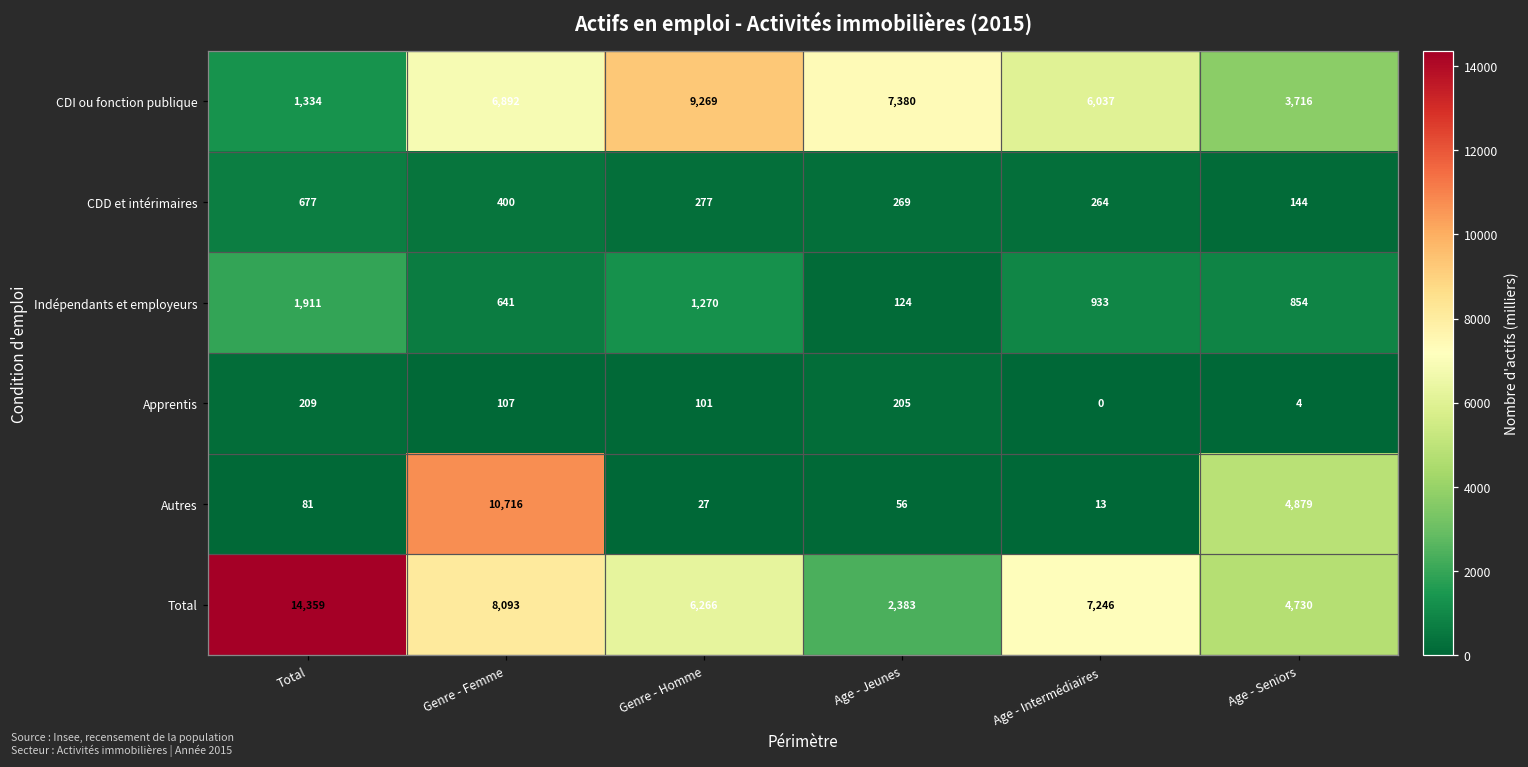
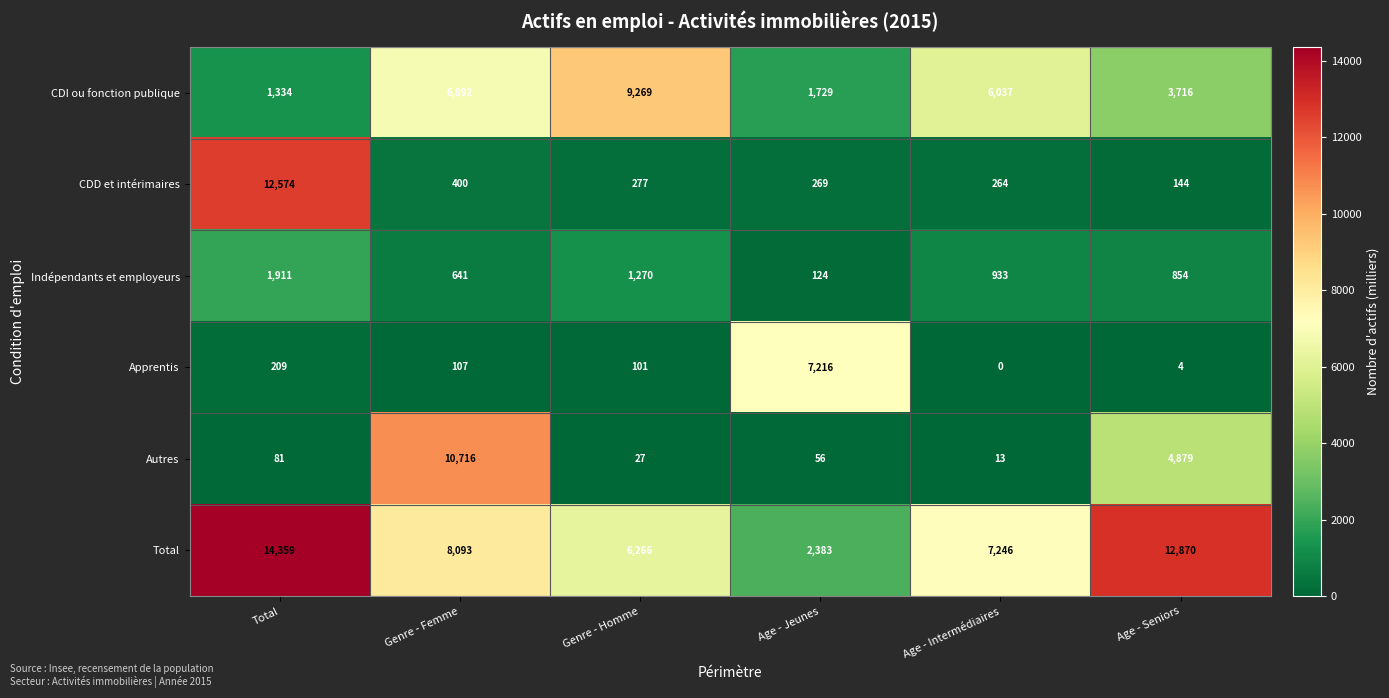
  {
    "CDI ou fonction publique": {
      "Total": "1,334",
      "Genre - Femme": "6,892",
      "Genre - Homme": "9,269",
-     "Age - Jeunes": "7,380",
+     "Age - Jeunes": "1,729",
      "Age - Intermédiaires": "6,037",
      "Age - Seniors": "3,716"
    },
    "CDD et intérimaires": {
-     "Total": "677",
+     "Total": "12,574",
      "Genre - Femme": "400",
      "Genre - Homme": "277",
      "Age - Jeunes": "269",
      "Age - Intermédiaires": "264",
      "Age - Seniors": "144"
    },
    "Indépendants et employeurs": {
      "Total": "1,911",
      "Genre - Femme": "641",
      "Genre - Homme": "1,270",
      "Age - Jeunes": "124",
      "Age - Intermédiaires": "933",
      "Age - Seniors": "854"
    },
    "Apprentis": {
      "Total": "209",
      "Genre - Femme": "107",
      "Genre - Homme": "101",
-     "Age - Jeunes": "205",
+     "Age - Jeunes": "7,216",
      "Age - Intermédiaires": "0",
      "Age - Seniors": "4"
    },
    "Autres": {
      "Total": "81",
      "Genre - Femme": "10,716",
      "Genre - Homme": "27",
      "Age - Jeunes": "56",
      "Age - Intermédiaires": "13",
      "Age - Seniors": "4,879"
    },
    "Total": {
      "Total": "14,359",
      "Genre - Femme": "8,093",
      "Genre - Homme": "6,266",
      "Age - Jeunes": "2,383",
      "Age - Intermédiaires": "7,246",
-     "Age - Seniors": "4,730"
+     "Age - Seniors": "12,870"
    }
  }
